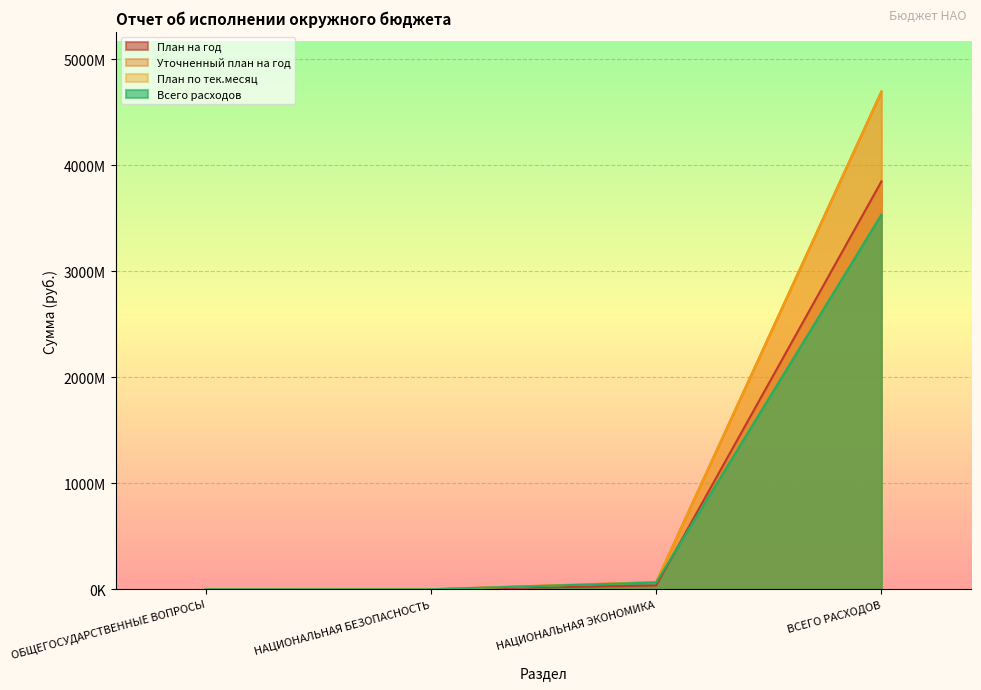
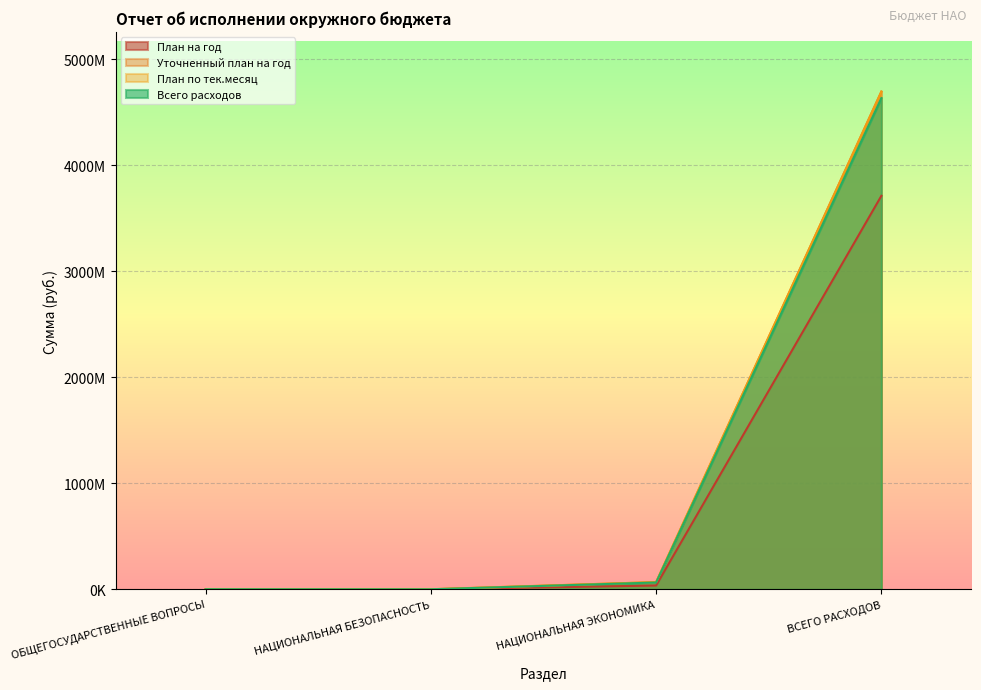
  {
    "План на год": {
      "НАЦИОНАЛЬНАЯ ЭКОНОМИКА": 40000000,
-     "ВСЕГО РАСХОДОВ": 3850000000
+     "ВСЕГО РАСХОДОВ": 3710000000
    },
    "План по тек.месяц": {
      "ВСЕГО РАСХОДОВ": 4700000000
    },
    "Всего расходов": {
-     "ВСЕГО РАСХОДОВ": 3540000000
+     "ВСЕГО РАСХОДОВ": 4640000000
    }
  }
